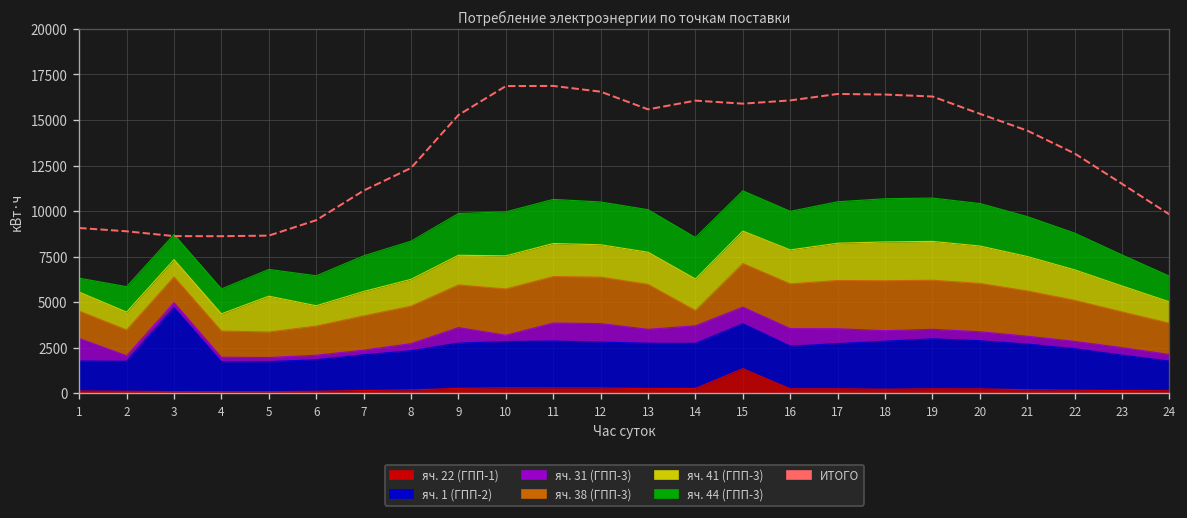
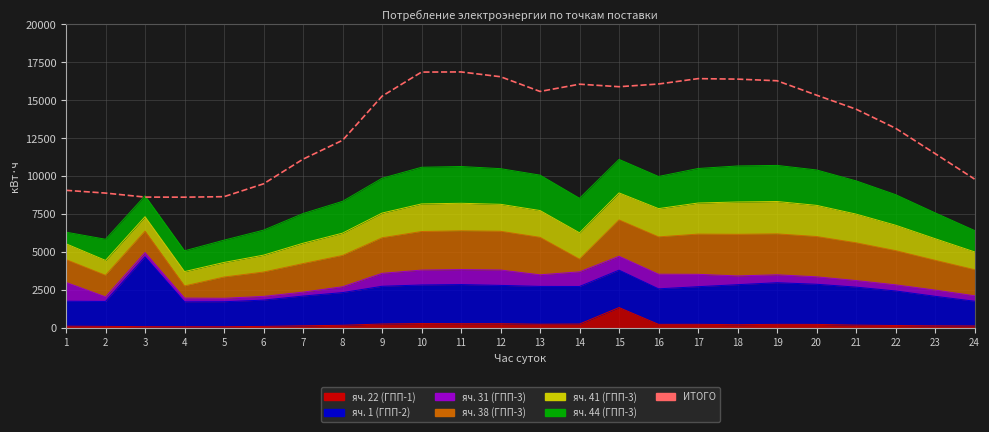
  {
    "яч. 22 (ГПП-1)": {
      "1": 100,
      "2": 100,
      "3": 100,
      "4": 100,
      "5": 100,
      "6": 100,
      "7": 100,
      "8": 200,
      "9": 300,
      "10": 300,
      "11": 300,
      "12": 300,
      "13": 200,
      "14": 300,
      "15": 1300,
      "16": 200,
      "17": 200,
      "18": 200,
      "19": 200,
      "20": 200,
      "21": 200,
      "22": 200,
      "23": 100,
      "24": 100
    },
    "яч. 1 (ГПП-2)": {
      "1": 1600,
      "2": 1600,
      "3": 4600,
      "4": 1600,
      "5": 1600,
      "6": 1700,
      "7": 2000,
      "8": 2200,
      "9": 2500,
      "10": 2500,
      "11": 2600,
      "12": 2500,
      "13": 2500,
      "14": 2500,
      "15": 2500,
      "16": 2300,
      "17": 2500,
      "18": 2600,
      "19": 2700,
      "20": 2600,
      "21": 2500,
      "22": 2300,
      "23": 1900,
      "24": 1600
    },
    "яч. 31 (ГПП-3)": {
      "1": 1200,
      "2": 300,
      "3": 300,
      "4": 300,
      "5": 200,
      "6": 200,
      "7": 300,
      "8": 400,
      "9": 900,
-     "10": 300,
+     "10": 1000,
      "11": 1000,
      "12": 1000,
      "13": 800,
      "14": 1000,
      "15": 900,
      "16": 1000,
      "17": 800,
      "18": 600,
      "19": 500,
      "20": 500,
      "21": 400,
      "22": 400,
      "23": 400,
      "24": 400
    },
    "яч. 38 (ГПП-3)": {
      "1": 1500,
      "2": 1400,
      "3": 1400,
-     "4": 1400,
+     "4": 800,
      "5": 1400,
      "6": 1600,
      "7": 1900,
      "8": 2100,
      "9": 2300,
      "10": 2500,
      "11": 2600,
      "12": 2600,
      "13": 2500,
      "14": 800,
      "15": 2400,
      "16": 2500,
      "17": 2600,
      "18": 2700,
      "19": 2700,
      "20": 2700,
      "21": 2500,
      "22": 2300,
      "23": 2000,
      "24": 1700
    },
    "яч. 41 (ГПП-3)": {
      "1": 1000,
      "2": 1000,
      "3": 1000,
      "4": 900,
-     "5": 2000,
+     "5": 1000,
      "6": 1100,
      "7": 1300,
      "8": 1500,
      "9": 1600,
      "10": 1800,
      "11": 1800,
      "12": 1800,
      "13": 1800,
      "14": 1700,
      "15": 1800,
      "16": 1900,
      "17": 2000,
      "18": 2100,
      "19": 2100,
      "20": 2100,
      "21": 1900,
      "22": 1700,
      "23": 1400,
      "24": 1200
    },
    "яч. 44 (ГПП-3)": {
      "1": 800,
      "2": 1400,
      "4": 1400,
      "5": 1500,
      "6": 1600,
      "7": 2000,
      "8": 2100,
      "9": 2300,
      "10": 2400,
      "11": 2400,
      "12": 2300,
      "13": 2300,
      "14": 2300,
      "15": 2200,
      "16": 2100,
      "17": 2300,
      "18": 2400,
      "19": 2400,
      "20": 2300,
      "21": 2200,
      "22": 2000,
      "23": 1700,
      "24": 1400
    },
    "ИТОГО": {
      "1": 9100,
      "2": 8900,
      "4": 8600,
      "5": 8700,
      "6": 9500,
      "7": 11100,
      "8": 12400,
      "9": 15300,
      "10": 16900,
      "11": 16900,
      "12": 16600,
      "13": 15600,
      "14": 16100,
      "15": 15900,
      "16": 16100,
      "17": 16400,
      "18": 16400,
      "19": 16300,
      "20": 15300,
      "21": 14400,
      "22": 13200,
      "23": 11500,
      "24": 9800
    }
  }
